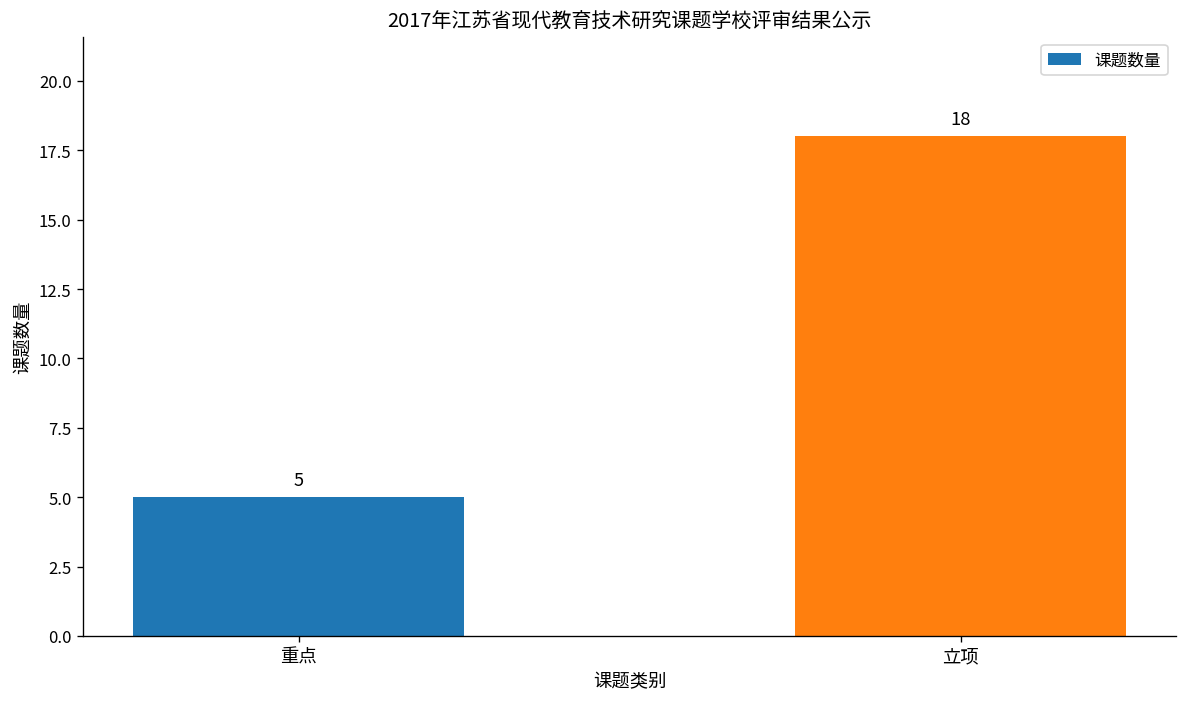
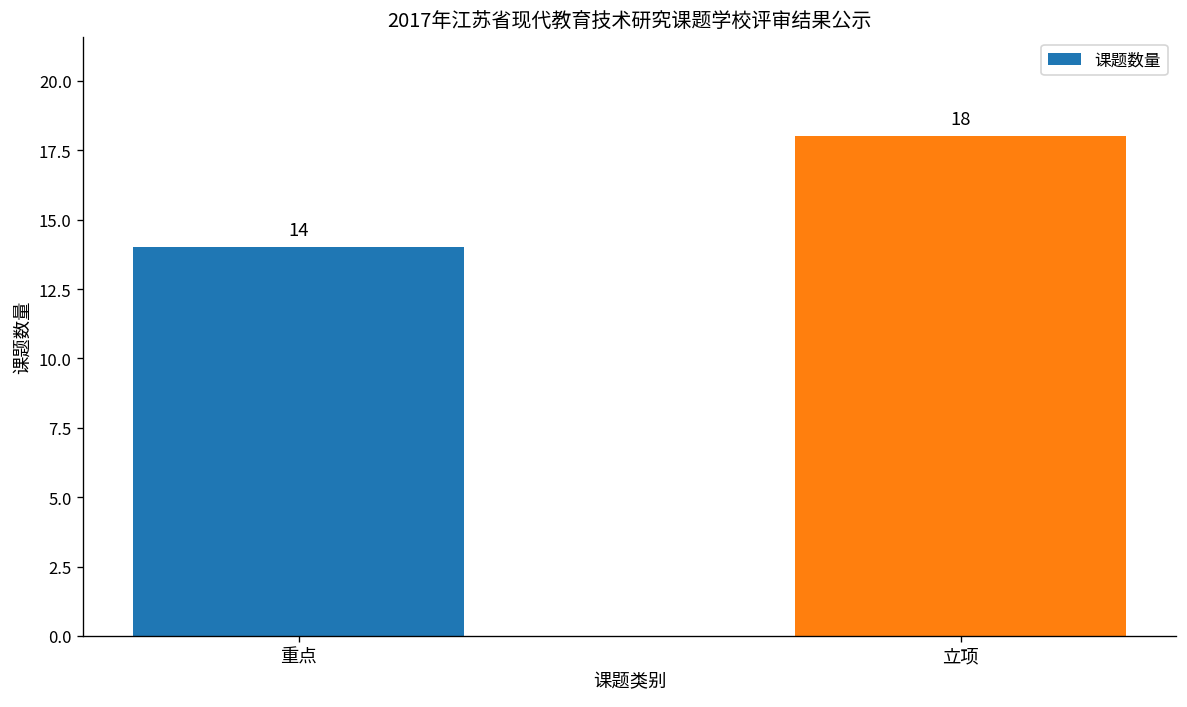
  {
-   "重点": 5,
+   "重点": 14,
    "立项": 18
  }
